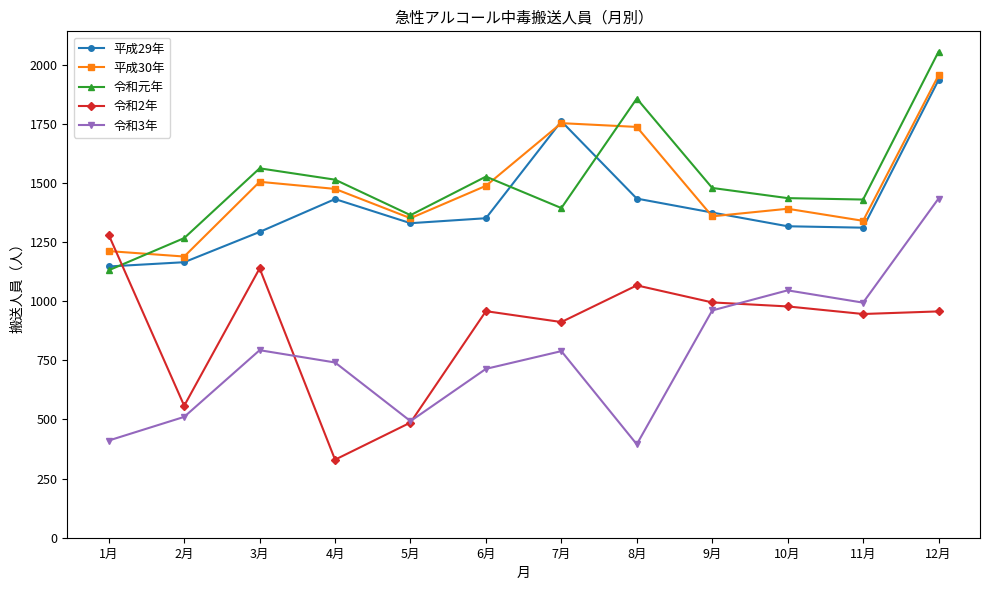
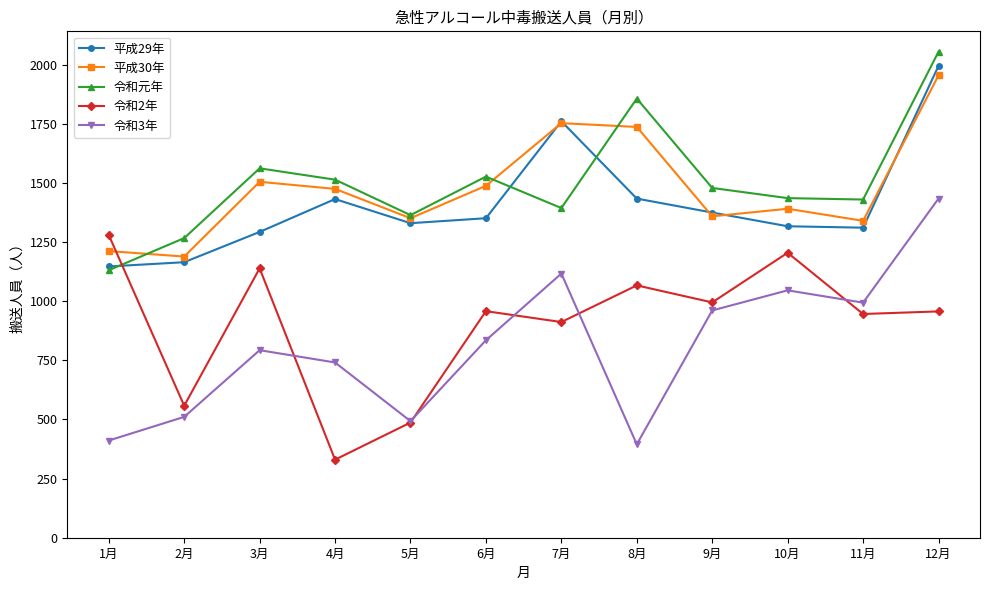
  {
    "平成29年": {
      "1月": 1150,
      "2月": 1170,
      "3月": 1290,
      "4月": 1430,
      "5月": 1330,
      "6月": 1350,
      "8月": 1430,
      "9月": 1380,
      "10月": 1320,
      "11月": 1310,
-     "12月": 1940
+     "12月": 2000
    },
    "平成30年": {
      "1月": 1210,
      "2月": 1190,
      "3月": 1510,
      "4月": 1480,
      "5月": 1350,
      "6月": 1490,
      "8月": 1740,
      "9月": 1360,
      "10月": 1390,
      "11月": 1340,
      "12月": 1960
    },
    "令和元年": {
      "1月": 1130,
      "2月": 1270,
      "3月": 1560,
      "4月": 1510,
      "5月": 1360,
      "6月": 1530,
      "7月": 1390,
      "8月": 1860,
      "9月": 1480,
      "10月": 1440,
      "11月": 1430,
      "12月": 2060
    },
    "令和2年": {
      "1月": 1280,
      "2月": 560,
      "3月": 1140,
      "4月": 330,
      "6月": 960,
      "7月": 910,
      "8月": 1070,
      "9月": 1000,
-     "10月": 980,
+     "10月": 1210,
      "11月": 950,
      "12月": 960
    },
    "令和3年": {
      "1月": 410,
      "2月": 510,
      "3月": 790,
      "4月": 740,
-     "6月": 710,
-     "7月": 790,
+     "6月": 840,
+     "7月": 1120,
      "8月": 400,
      "9月": 960,
      "10月": 1050,
      "11月": 990,
      "12月": 1430
    }
  }
